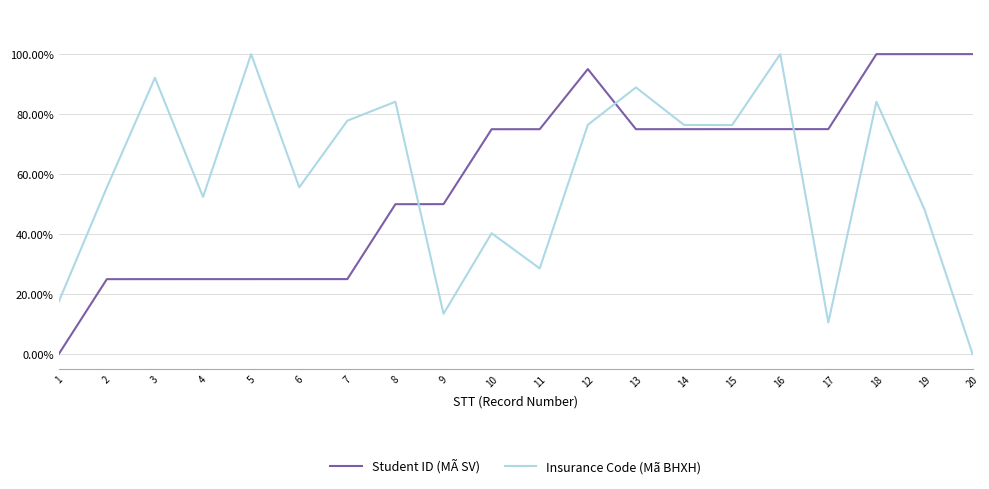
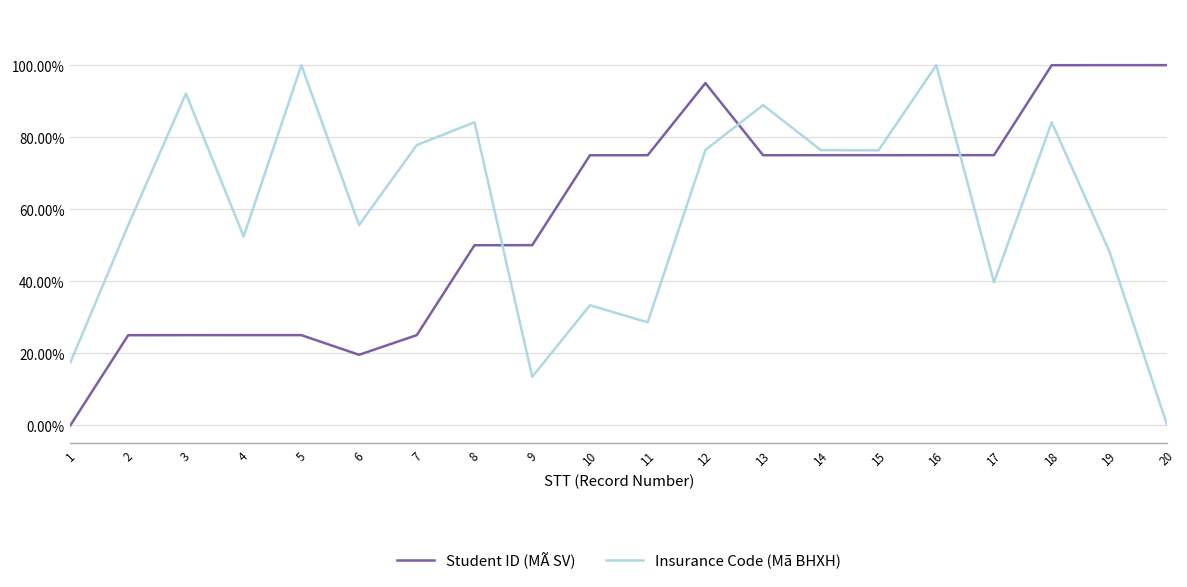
  {
    "Student ID (MÃ SV)": {
      "1": "0%",
      "2": "25%",
      "3": "25%",
      "4": "25%",
      "5": "25%",
-     "6": "25%",
+     "6": "20%",
      "7": "25%",
      "8": "50%",
      "9": "50%",
      "10": "75%",
      "11": "75%",
      "12": "95%",
      "13": "75%",
      "14": "75%",
      "15": "75%",
      "16": "75%",
      "17": "75%",
      "18": "100%",
      "19": "100%",
      "20": "100%"
    },
    "Insurance Code (Mã BHXH)": {
      "1": "17%",
      "2": "56%",
      "3": "92%",
      "4": "52%",
      "5": "100%",
      "6": "56%",
      "7": "78%",
      "8": "84%",
      "9": "13%",
-     "10": "40%",
+     "10": "33%",
      "11": "29%",
      "12": "76%",
      "13": "89%",
      "14": "76%",
      "15": "76%",
      "16": "100%",
-     "17": "11%",
+     "17": "40%",
      "18": "84%",
      "19": "48%",
      "20": "0%"
    }
  }
